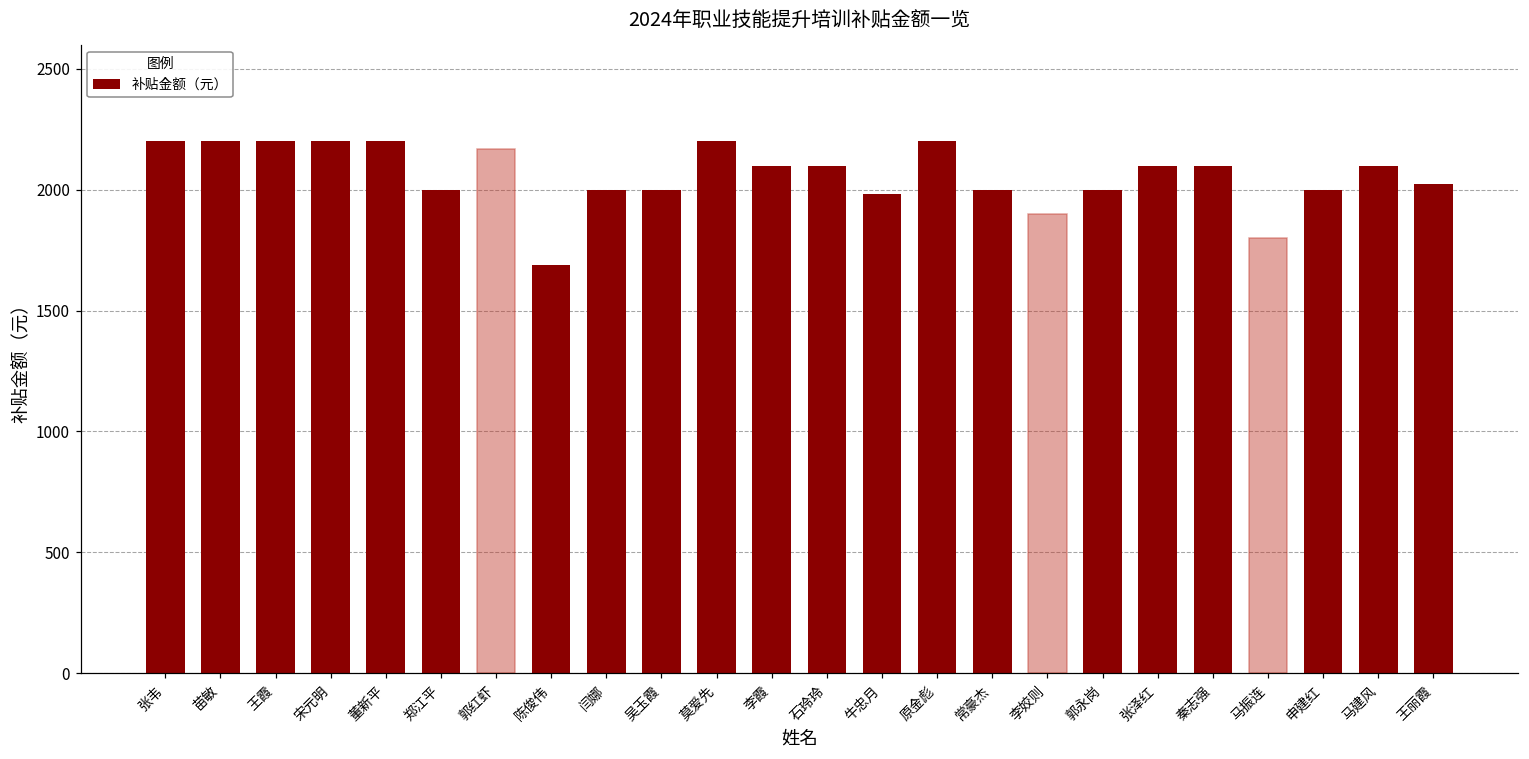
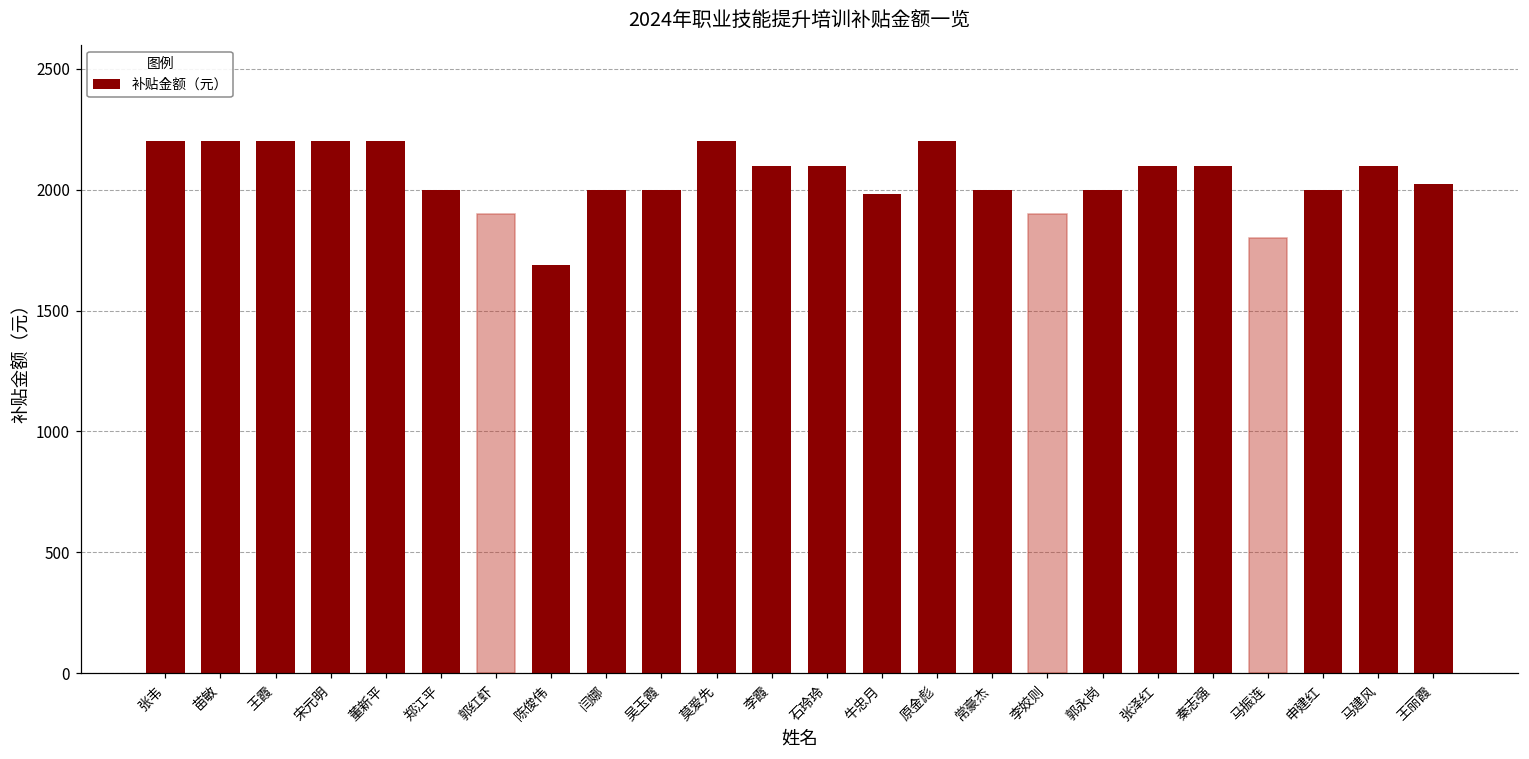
  {
    "张韦": 2200,
    "苗敏": 2200,
    "王霞": 2200,
    "宋元明": 2200,
    "董新平": 2200,
    "郑江平": 2000,
-   "郭红虾": 2170,
+   "郭红虾": 1900,
    "陈俊伟": 1690,
    "闫娜": 2000,
    "吴玉霞": 2000,
    "莫爱先": 2200,
    "李霞": 2100,
    "石玲玲": 2100,
    "牛忠月": 1980,
    "原金彪": 2200,
    "常豪杰": 2000,
    "李姣则": 1900,
    "郭永岗": 2000,
    "张泽红": 2100,
    "秦志强": 2100,
    "马振连": 1800,
    "申建红": 2000,
    "马建风": 2100,
    "王丽霞": 2020
  }
